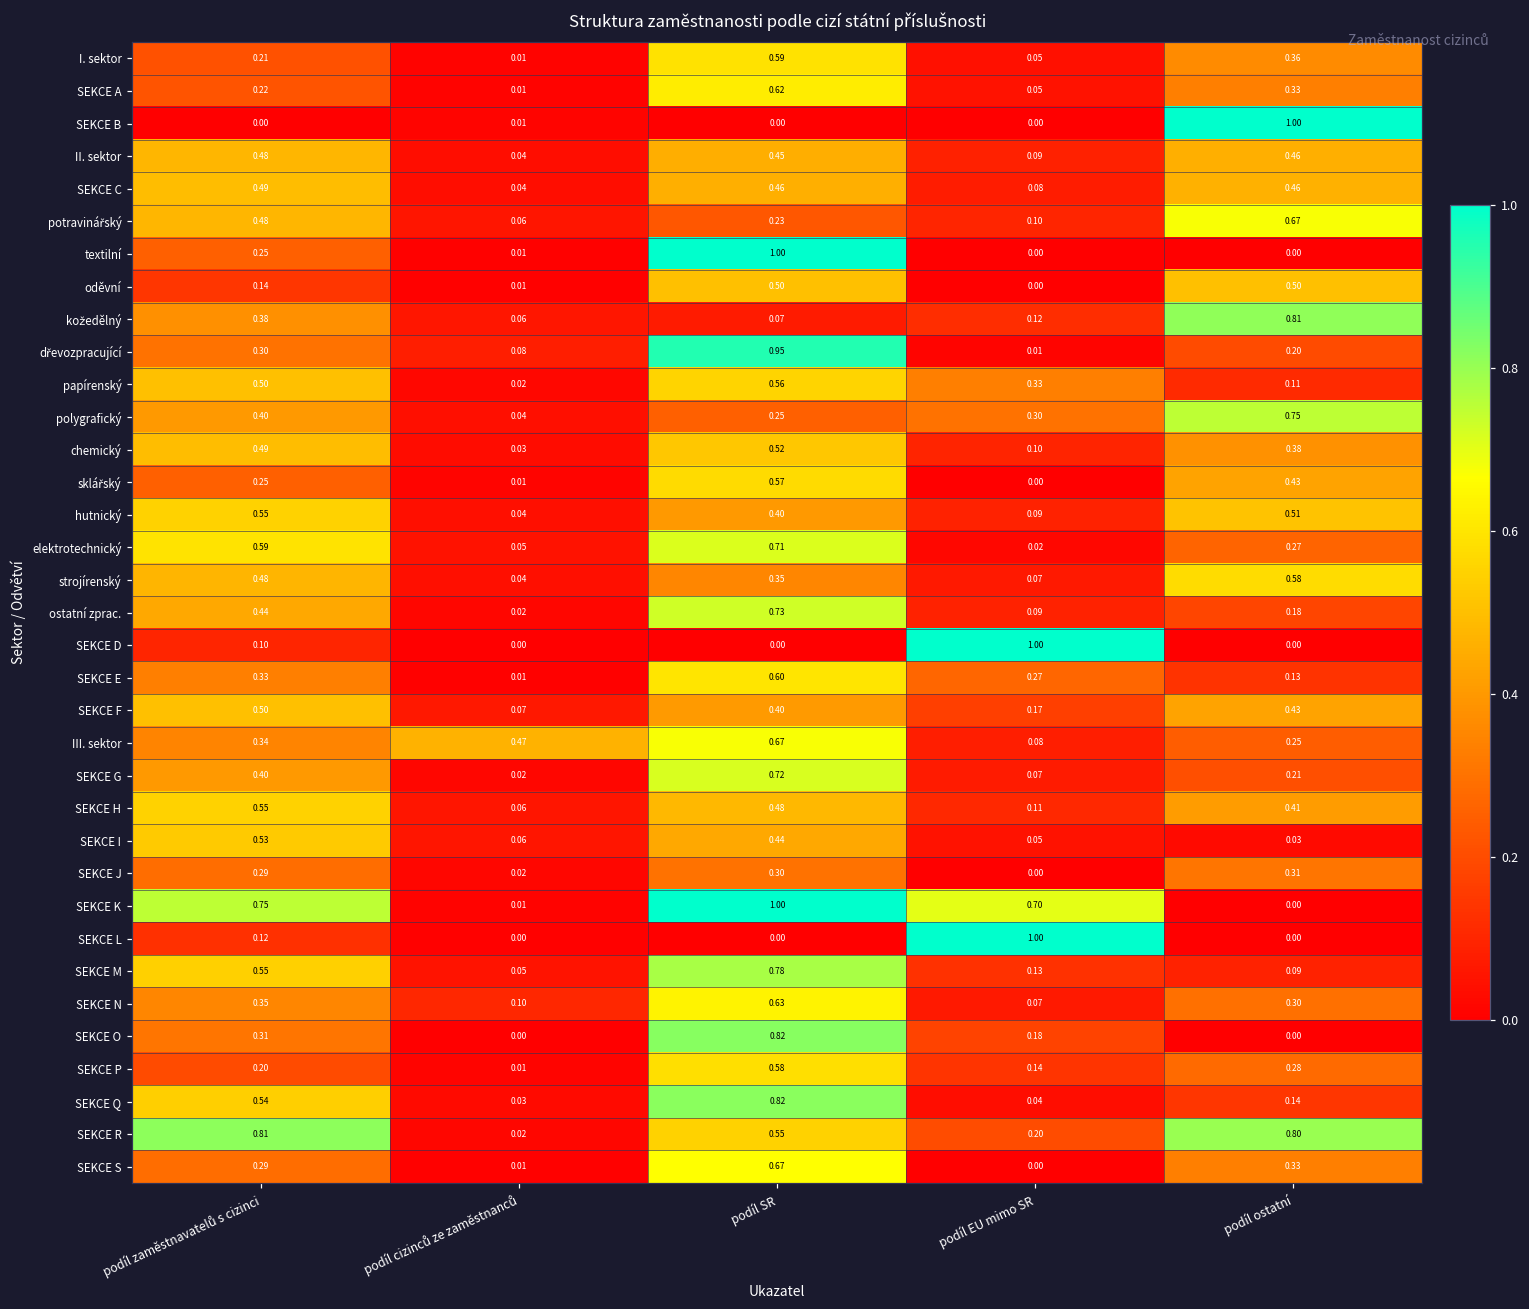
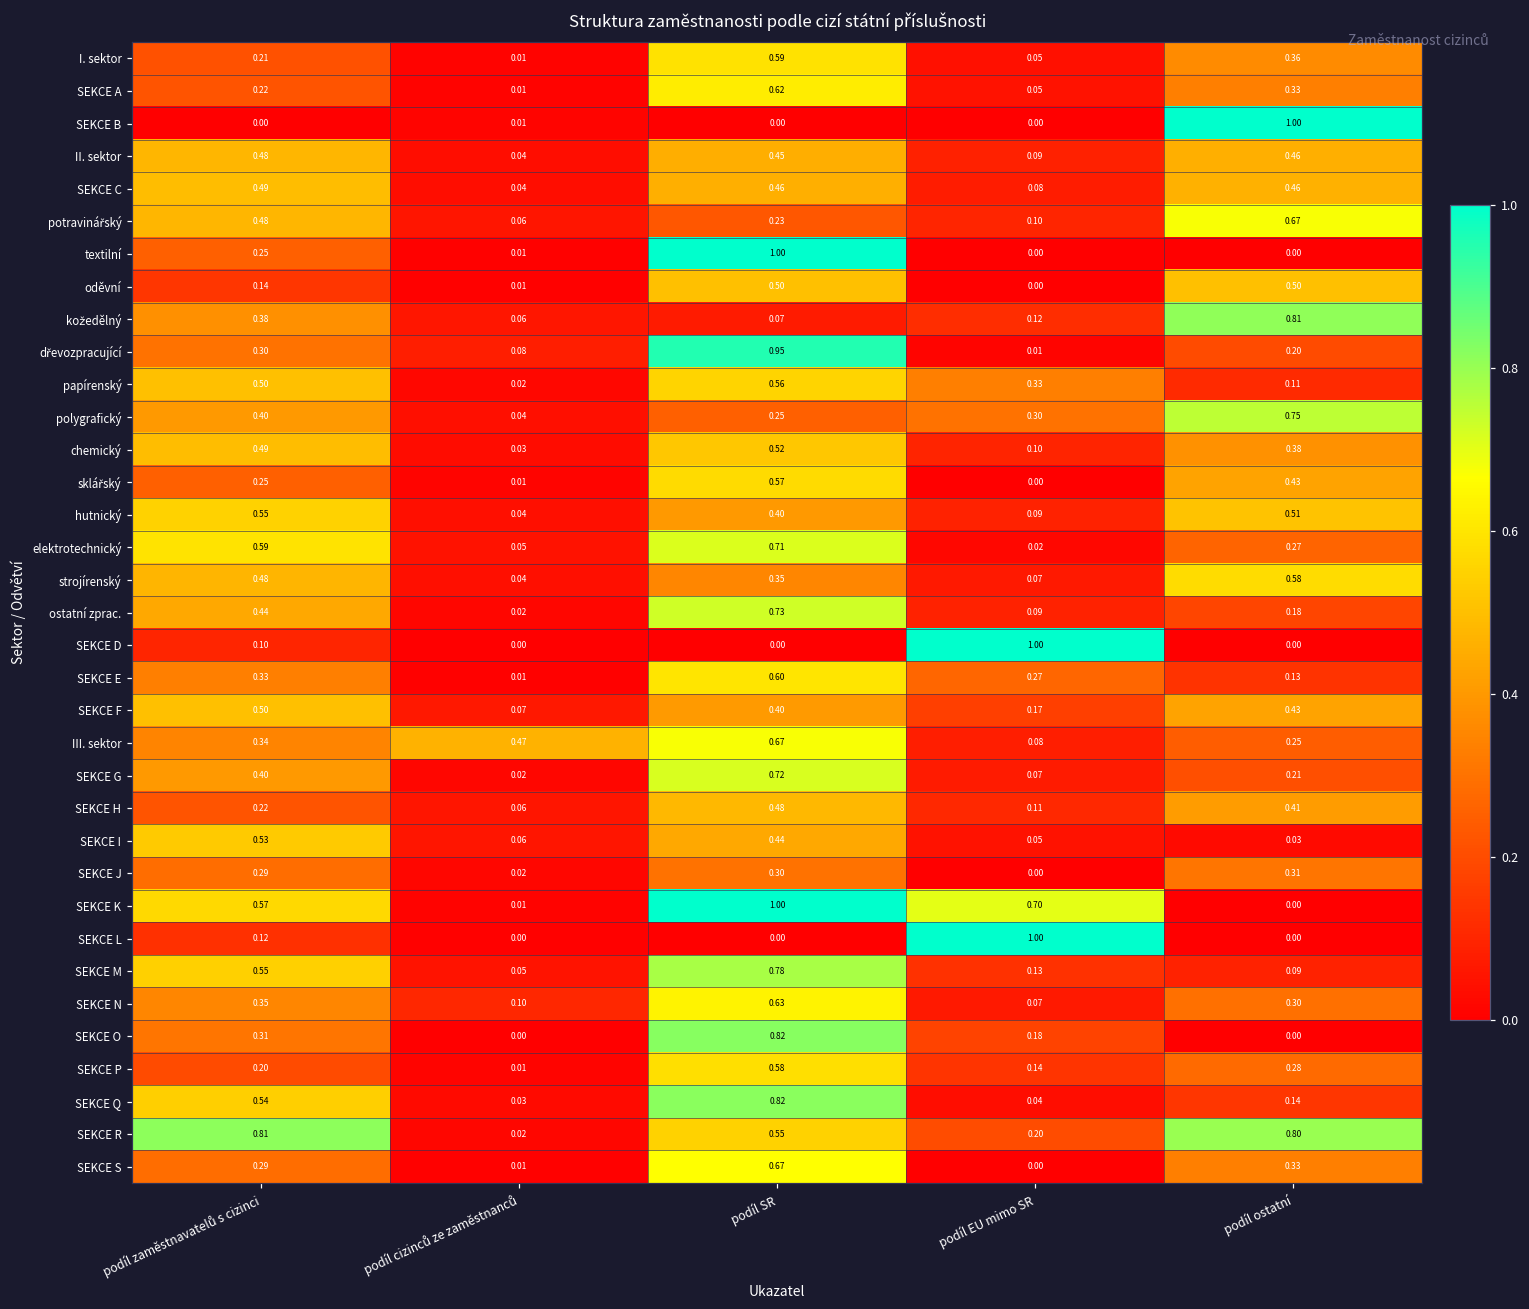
  {
    "I. sektor": {
      "podíl zaměstnavatelů s cizinci": 0.21,
      "podíl cizinců ze zaměstnanců": 0.01,
      "podíl SR": 0.59,
      "podíl EU mimo SR": 0.05,
      "podíl ostatní": 0.36
    },
    "SEKCE A": {
      "podíl zaměstnavatelů s cizinci": 0.22,
      "podíl cizinců ze zaměstnanců": 0.01,
      "podíl SR": 0.62,
      "podíl EU mimo SR": 0.05,
      "podíl ostatní": 0.33
    },
    "SEKCE B": {
      "podíl zaměstnavatelů s cizinci": 0.00,
      "podíl cizinců ze zaměstnanců": 0.01,
      "podíl SR": 0.00,
      "podíl EU mimo SR": 0.00,
      "podíl ostatní": 1.00
    },
    "II. sektor": {
      "podíl zaměstnavatelů s cizinci": 0.48,
      "podíl cizinců ze zaměstnanců": 0.04,
      "podíl SR": 0.45,
      "podíl EU mimo SR": 0.09,
      "podíl ostatní": 0.46
    },
    "SEKCE C": {
      "podíl zaměstnavatelů s cizinci": 0.49,
      "podíl cizinců ze zaměstnanců": 0.04,
      "podíl SR": 0.46,
      "podíl EU mimo SR": 0.08,
      "podíl ostatní": 0.46
    },
    "potravinářský": {
      "podíl zaměstnavatelů s cizinci": 0.48,
      "podíl cizinců ze zaměstnanců": 0.06,
      "podíl SR": 0.23,
      "podíl EU mimo SR": 0.10,
      "podíl ostatní": 0.67
    },
    "textilní": {
      "podíl zaměstnavatelů s cizinci": 0.25,
      "podíl cizinců ze zaměstnanců": 0.01,
      "podíl SR": 1.00,
      "podíl EU mimo SR": 0.00,
      "podíl ostatní": 0.00
    },
    "oděvní": {
      "podíl zaměstnavatelů s cizinci": 0.14,
      "podíl cizinců ze zaměstnanců": 0.01,
      "podíl SR": 0.50,
      "podíl EU mimo SR": 0.00,
      "podíl ostatní": 0.50
    },
    "kožedělný": {
      "podíl zaměstnavatelů s cizinci": 0.38,
      "podíl cizinců ze zaměstnanců": 0.06,
      "podíl SR": 0.07,
      "podíl EU mimo SR": 0.12,
      "podíl ostatní": 0.81
    },
    "dřevozpracující": {
      "podíl zaměstnavatelů s cizinci": 0.30,
      "podíl cizinců ze zaměstnanců": 0.08,
      "podíl SR": 0.95,
      "podíl EU mimo SR": 0.01,
      "podíl ostatní": 0.20
    },
    "papírenský": {
      "podíl zaměstnavatelů s cizinci": 0.50,
      "podíl cizinců ze zaměstnanců": 0.02,
      "podíl SR": 0.56,
      "podíl EU mimo SR": 0.33,
      "podíl ostatní": 0.11
    },
    "polygrafický": {
      "podíl zaměstnavatelů s cizinci": 0.40,
      "podíl cizinců ze zaměstnanců": 0.04,
      "podíl SR": 0.25,
      "podíl EU mimo SR": 0.30,
      "podíl ostatní": 0.75
    },
    "chemický": {
      "podíl zaměstnavatelů s cizinci": 0.49,
      "podíl cizinců ze zaměstnanců": 0.03,
      "podíl SR": 0.52,
      "podíl EU mimo SR": 0.10,
      "podíl ostatní": 0.38
    },
    "sklářský": {
      "podíl zaměstnavatelů s cizinci": 0.25,
      "podíl cizinců ze zaměstnanců": 0.01,
      "podíl SR": 0.57,
      "podíl EU mimo SR": 0.00,
      "podíl ostatní": 0.43
    },
    "hutnický": {
      "podíl zaměstnavatelů s cizinci": 0.55,
      "podíl cizinců ze zaměstnanců": 0.04,
      "podíl SR": 0.40,
      "podíl EU mimo SR": 0.09,
      "podíl ostatní": 0.51
    },
    "elektrotechnický": {
      "podíl zaměstnavatelů s cizinci": 0.59,
      "podíl cizinců ze zaměstnanců": 0.05,
      "podíl SR": 0.71,
      "podíl EU mimo SR": 0.02,
      "podíl ostatní": 0.27
    },
    "strojírenský": {
      "podíl zaměstnavatelů s cizinci": 0.48,
      "podíl cizinců ze zaměstnanců": 0.04,
      "podíl SR": 0.35,
      "podíl EU mimo SR": 0.07,
      "podíl ostatní": 0.58
    },
    "ostatní zprac.": {
      "podíl zaměstnavatelů s cizinci": 0.44,
      "podíl cizinců ze zaměstnanců": 0.02,
      "podíl SR": 0.73,
      "podíl EU mimo SR": 0.09,
      "podíl ostatní": 0.18
    },
    "SEKCE D": {
      "podíl zaměstnavatelů s cizinci": 0.10,
      "podíl cizinců ze zaměstnanců": 0.00,
      "podíl SR": 0.00,
      "podíl EU mimo SR": 1.00,
      "podíl ostatní": 0.00
    },
    "SEKCE E": {
      "podíl zaměstnavatelů s cizinci": 0.33,
      "podíl cizinců ze zaměstnanců": 0.01,
      "podíl SR": 0.60,
      "podíl EU mimo SR": 0.27,
      "podíl ostatní": 0.13
    },
    "SEKCE F": {
      "podíl zaměstnavatelů s cizinci": 0.50,
      "podíl cizinců ze zaměstnanců": 0.07,
      "podíl SR": 0.40,
      "podíl EU mimo SR": 0.17,
      "podíl ostatní": 0.43
    },
    "III. sektor": {
      "podíl zaměstnavatelů s cizinci": 0.34,
      "podíl cizinců ze zaměstnanců": 0.47,
      "podíl SR": 0.67,
      "podíl EU mimo SR": 0.08,
      "podíl ostatní": 0.25
    },
    "SEKCE G": {
      "podíl zaměstnavatelů s cizinci": 0.40,
      "podíl cizinců ze zaměstnanců": 0.02,
      "podíl SR": 0.72,
      "podíl EU mimo SR": 0.07,
      "podíl ostatní": 0.21
    },
    "SEKCE H": {
-     "podíl zaměstnavatelů s cizinci": 0.55,
+     "podíl zaměstnavatelů s cizinci": 0.22,
      "podíl cizinců ze zaměstnanců": 0.06,
      "podíl SR": 0.48,
      "podíl EU mimo SR": 0.11,
      "podíl ostatní": 0.41
    },
    "SEKCE I": {
      "podíl zaměstnavatelů s cizinci": 0.53,
      "podíl cizinců ze zaměstnanců": 0.06,
      "podíl SR": 0.44,
      "podíl EU mimo SR": 0.05,
      "podíl ostatní": 0.03
    },
    "SEKCE J": {
      "podíl zaměstnavatelů s cizinci": 0.29,
      "podíl cizinců ze zaměstnanců": 0.02,
      "podíl SR": 0.30,
      "podíl EU mimo SR": 0.00,
      "podíl ostatní": 0.31
    },
    "SEKCE K": {
-     "podíl zaměstnavatelů s cizinci": 0.75,
+     "podíl zaměstnavatelů s cizinci": 0.57,
      "podíl cizinců ze zaměstnanců": 0.01,
      "podíl SR": 1.00,
      "podíl EU mimo SR": 0.70,
      "podíl ostatní": 0.00
    },
    "SEKCE L": {
      "podíl zaměstnavatelů s cizinci": 0.12,
      "podíl cizinců ze zaměstnanců": 0.00,
      "podíl SR": 0.00,
      "podíl EU mimo SR": 1.00,
      "podíl ostatní": 0.00
    },
    "SEKCE M": {
      "podíl zaměstnavatelů s cizinci": 0.55,
      "podíl cizinců ze zaměstnanců": 0.05,
      "podíl SR": 0.78,
      "podíl EU mimo SR": 0.13,
      "podíl ostatní": 0.09
    },
    "SEKCE N": {
      "podíl zaměstnavatelů s cizinci": 0.35,
      "podíl cizinců ze zaměstnanců": 0.10,
      "podíl SR": 0.63,
      "podíl EU mimo SR": 0.07,
      "podíl ostatní": 0.30
    },
    "SEKCE O": {
      "podíl zaměstnavatelů s cizinci": 0.31,
      "podíl cizinců ze zaměstnanců": 0.00,
      "podíl SR": 0.82,
      "podíl EU mimo SR": 0.18,
      "podíl ostatní": 0.00
    },
    "SEKCE P": {
      "podíl zaměstnavatelů s cizinci": 0.20,
      "podíl cizinců ze zaměstnanců": 0.01,
      "podíl SR": 0.58,
      "podíl EU mimo SR": 0.14,
      "podíl ostatní": 0.28
    },
    "SEKCE Q": {
      "podíl zaměstnavatelů s cizinci": 0.54,
      "podíl cizinců ze zaměstnanců": 0.03,
      "podíl SR": 0.82,
      "podíl EU mimo SR": 0.04,
      "podíl ostatní": 0.14
    },
    "SEKCE R": {
      "podíl zaměstnavatelů s cizinci": 0.81,
      "podíl cizinců ze zaměstnanců": 0.02,
      "podíl SR": 0.55,
      "podíl EU mimo SR": 0.20,
      "podíl ostatní": 0.80
    },
    "SEKCE S": {
      "podíl zaměstnavatelů s cizinci": 0.29,
      "podíl cizinců ze zaměstnanců": 0.01,
      "podíl SR": 0.67,
      "podíl EU mimo SR": 0.00,
      "podíl ostatní": 0.33
    }
  }
